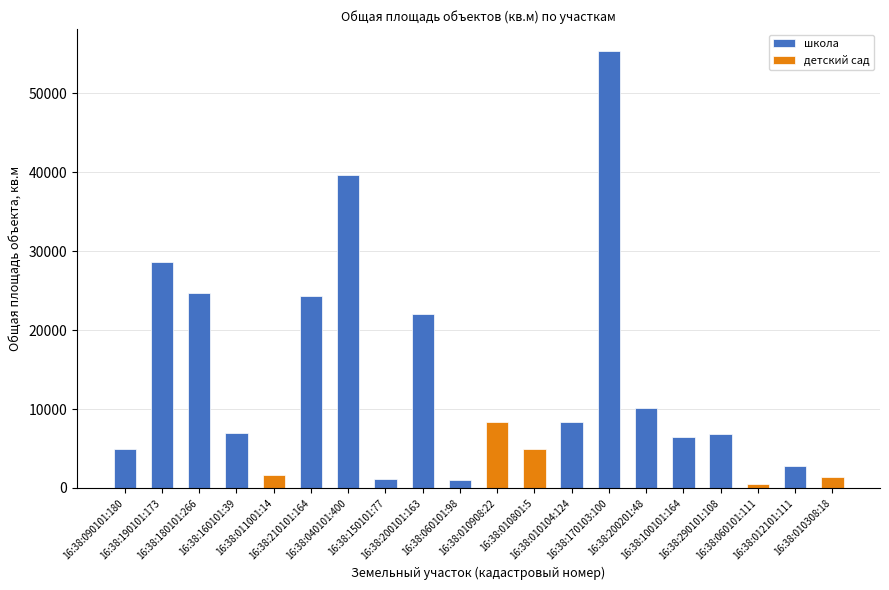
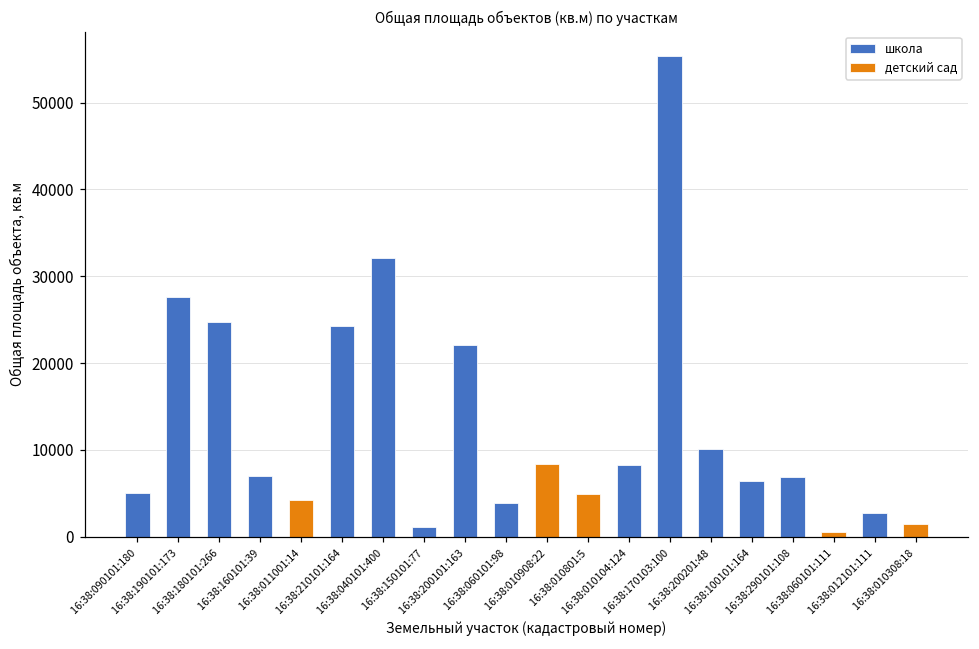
  {
    "16:38:090101:180": 5000,
-   "16:38:190101:173": 29000,
+   "16:38:190101:173": 28000,
    "16:38:180101:266": 25000,
    "16:38:160101:39": 7000,
-   "16:38:011001:14": 2000,
+   "16:38:011001:14": 4000,
    "16:38:210101:164": 24000,
-   "16:38:040101:400": 40000,
+   "16:38:040101:400": 32000,
    "16:38:150101:77": 1000,
    "16:38:200101:163": 22000,
-   "16:38:060101:98": 1000,
+   "16:38:060101:98": 4000,
    "16:38:010908:22": 8000,
    "16:38:010801:5": 5000,
    "16:38:010104:124": 8000,
    "16:38:170103:100": 55000,
    "16:38:200201:48": 10000,
    "16:38:100101:164": 6000,
    "16:38:290101:108": 7000,
    "16:38:060101:111": 1000,
    "16:38:012101:111": 3000,
    "16:38:010308:18": 1000
  }
